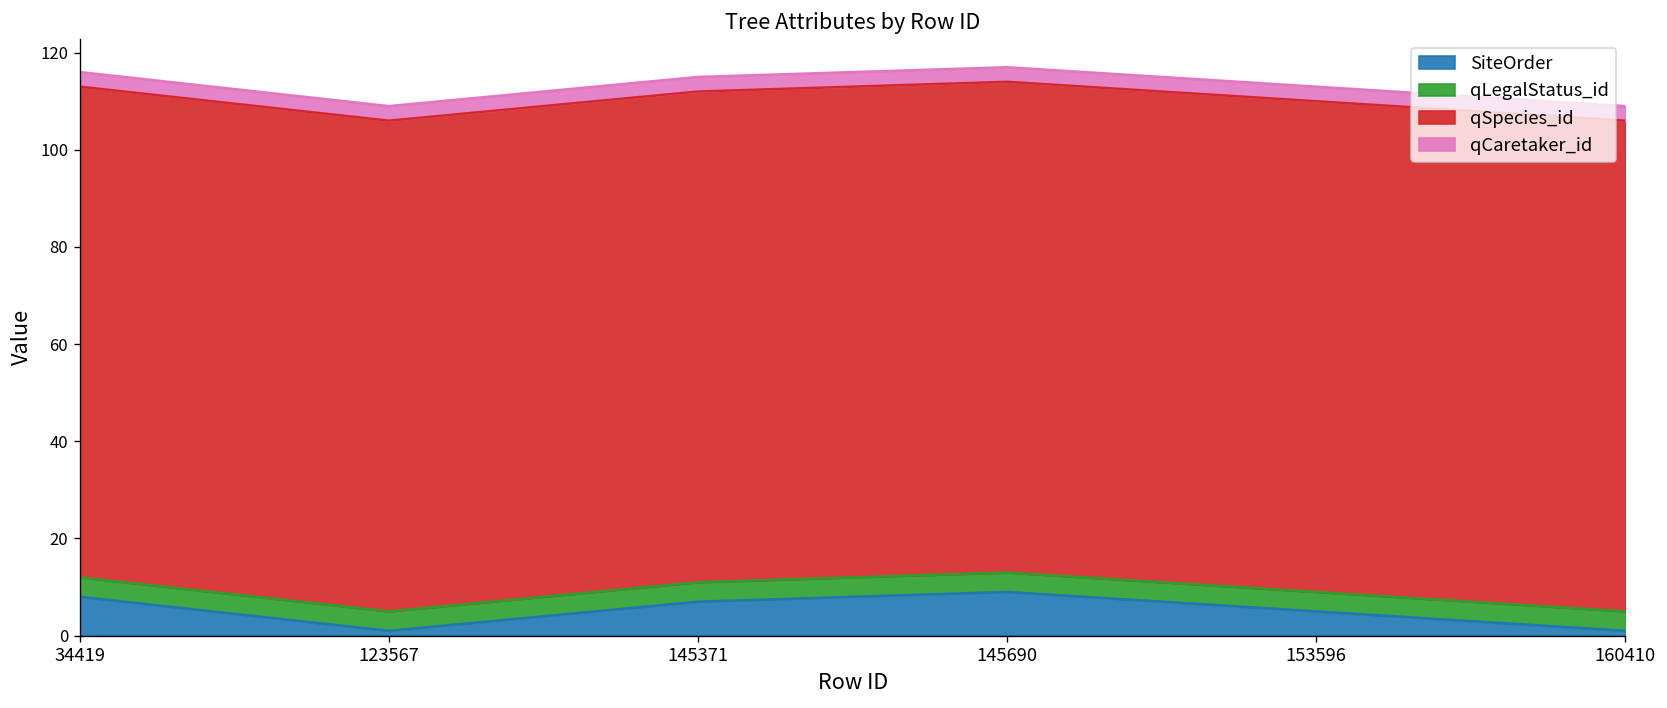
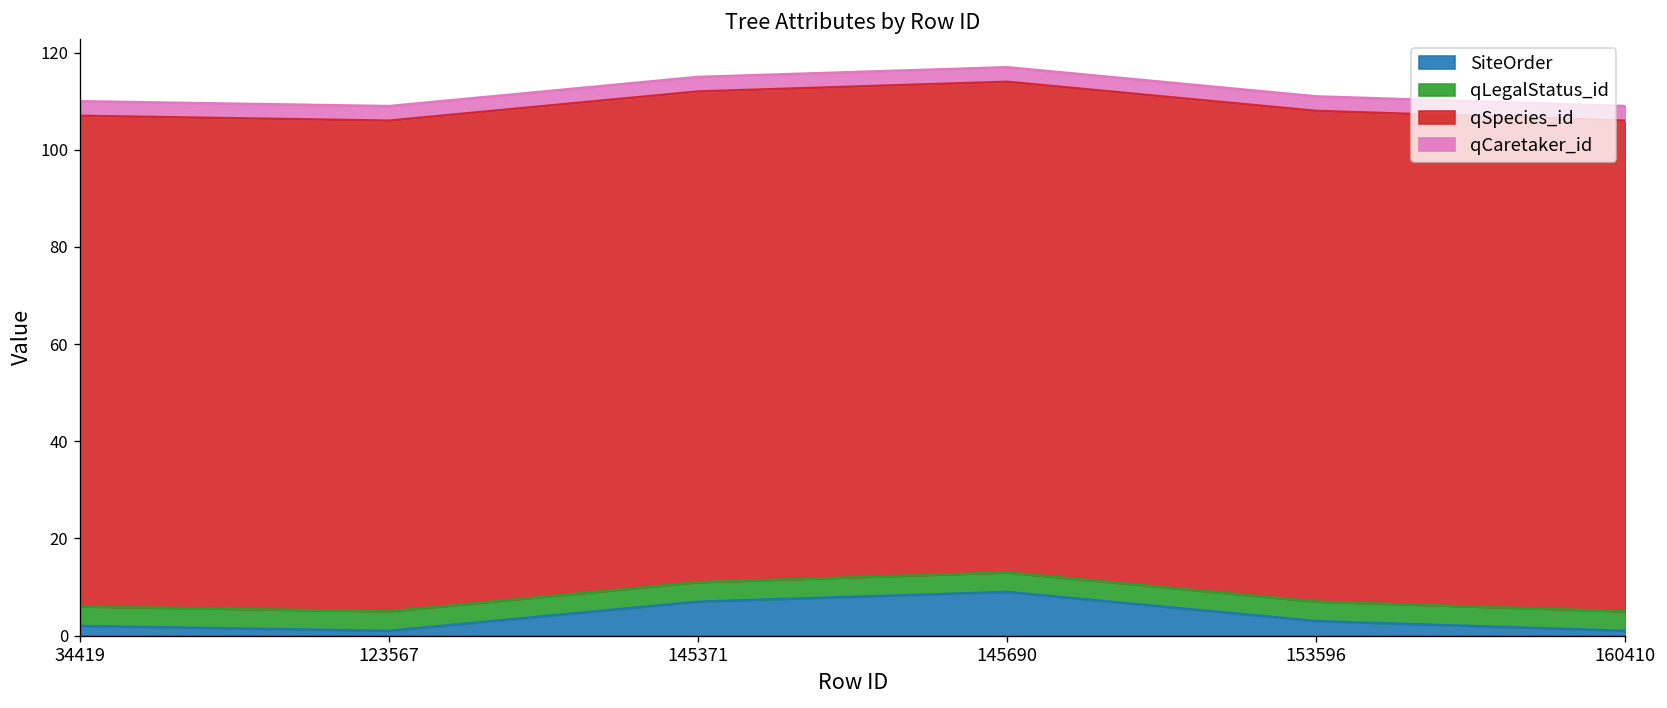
  {
    "SiteOrder": {
-     "34419": 8,
+     "34419": 2,
      "123567": 1,
      "145371": 7,
      "145690": 9,
-     "153596": 5,
+     "153596": 3,
      "160410": 1
    },
    "qLegalStatus_id": {
      "34419": 4,
      "123567": 4,
      "145371": 4,
      "145690": 4,
      "153596": 4,
      "160410": 4
    },
    "qSpecies_id": {
      "34419": 101,
      "123567": 101,
      "145371": 101,
      "145690": 101,
      "153596": 101,
      "160410": 101
    },
    "qCaretaker_id": {
      "34419": 3,
      "123567": 3,
      "145371": 3,
      "145690": 3,
      "153596": 3,
      "160410": 3
    }
  }
